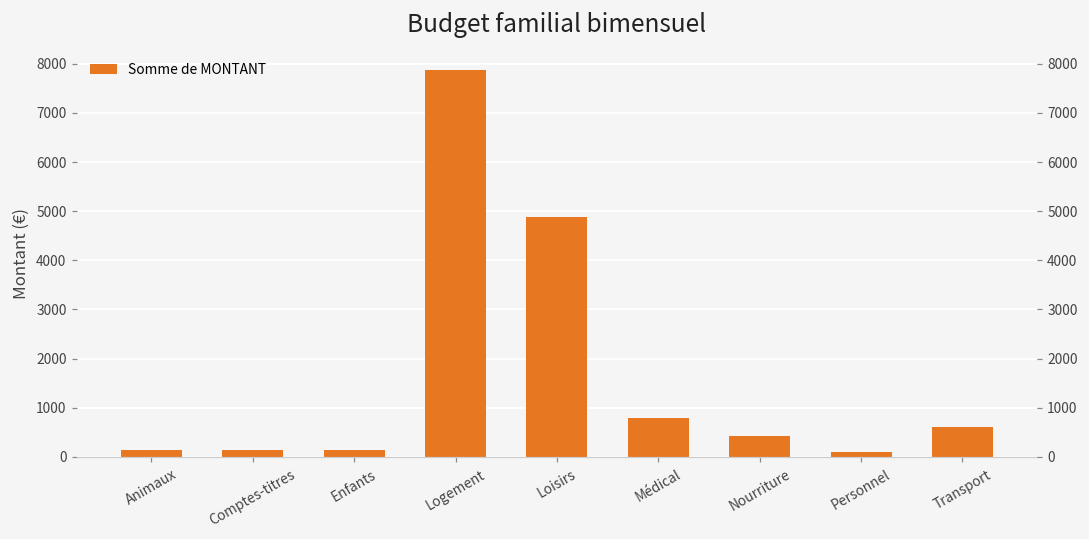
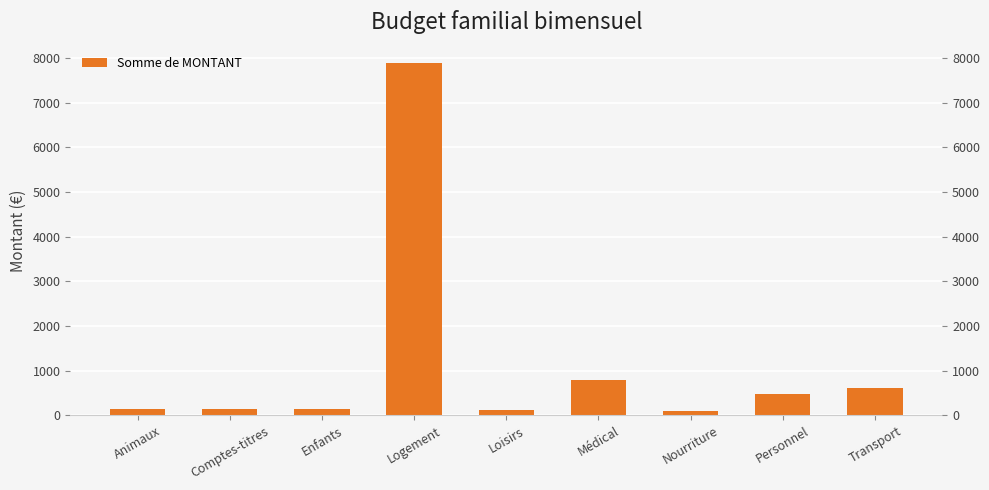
  {
    "Animaux": 200,
    "Comptes-titres": 100,
    "Enfants": 200,
    "Logement": 7900,
-   "Loisirs": 4900,
+   "Loisirs": 100,
    "Médical": 800,
-   "Nourriture": 400,
-   "Personnel": 100,
+   "Nourriture": 100,
+   "Personnel": 500,
    "Transport": 600
  }
